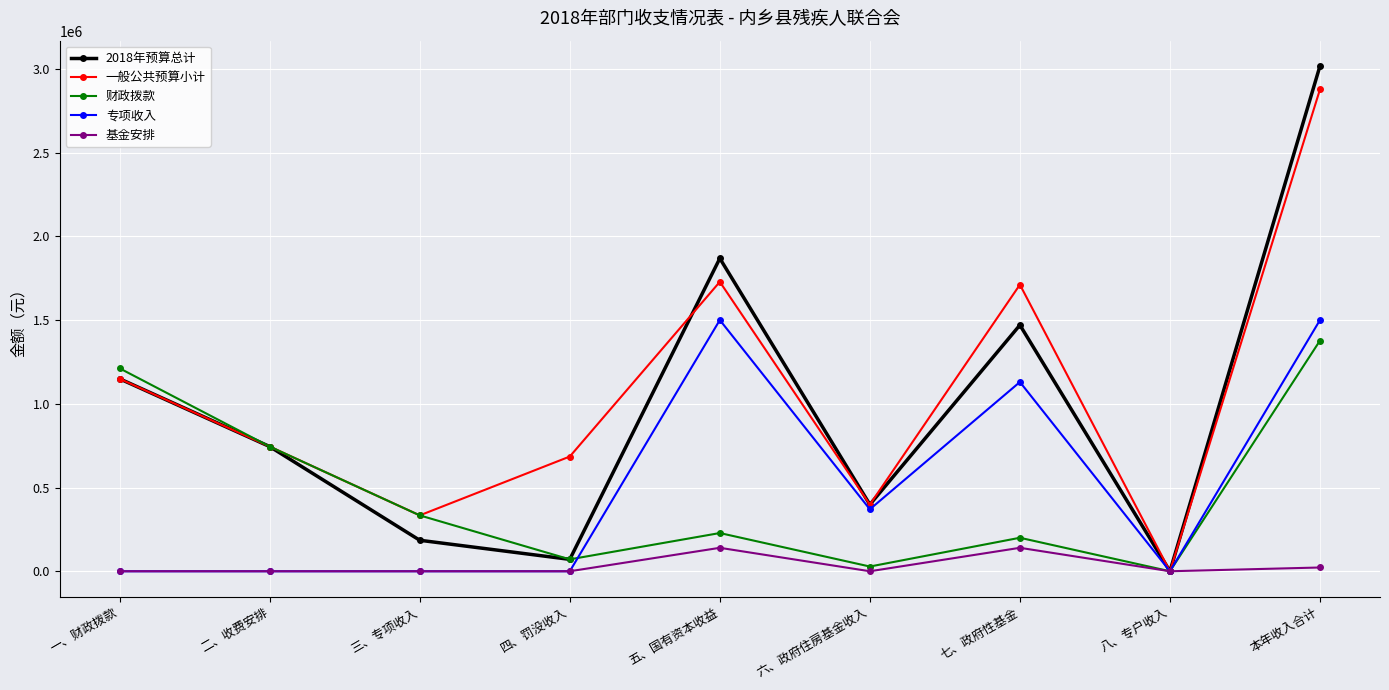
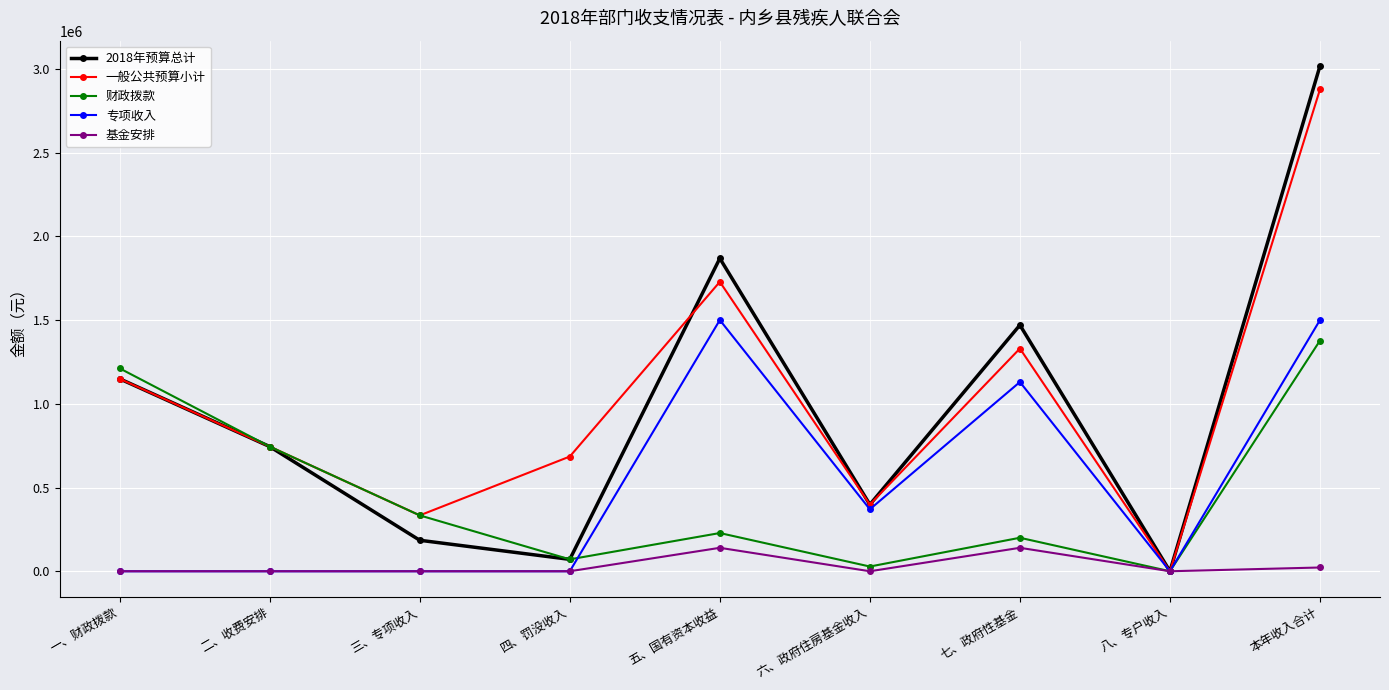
  {
    "2018年预算总计": {
      "三、专项收入": 190000,
      "五、国有资本收益": 1870000,
      "七、政府性基金": 1470000,
      "本年收入合计": 3020000
    },
    "一般公共预算小计": {
      "四、罚没收入": 690000,
      "五、国有资本收益": 1730000,
-     "七、政府性基金": 1710000,
+     "七、政府性基金": 1330000,
      "本年收入合计": 2880000
    },
    "财政拨款": {
      "一、财政拨款": 1210000,
      "五、国有资本收益": 230000,
      "六、政府住房基金收入": 30000,
      "七、政府性基金": 200000,
      "本年收入合计": 1380000
    },
    "专项收入": {
      "五、国有资本收益": 1500000,
      "六、政府住房基金收入": 370000,
      "七、政府性基金": 1130000,
      "本年收入合计": 1500000
    },
    "基金安排": {
      "五、国有资本收益": 140000,
      "六、政府住房基金收入": 0,
      "七、政府性基金": 140000,
      "本年收入合计": 20000
    }
  }
